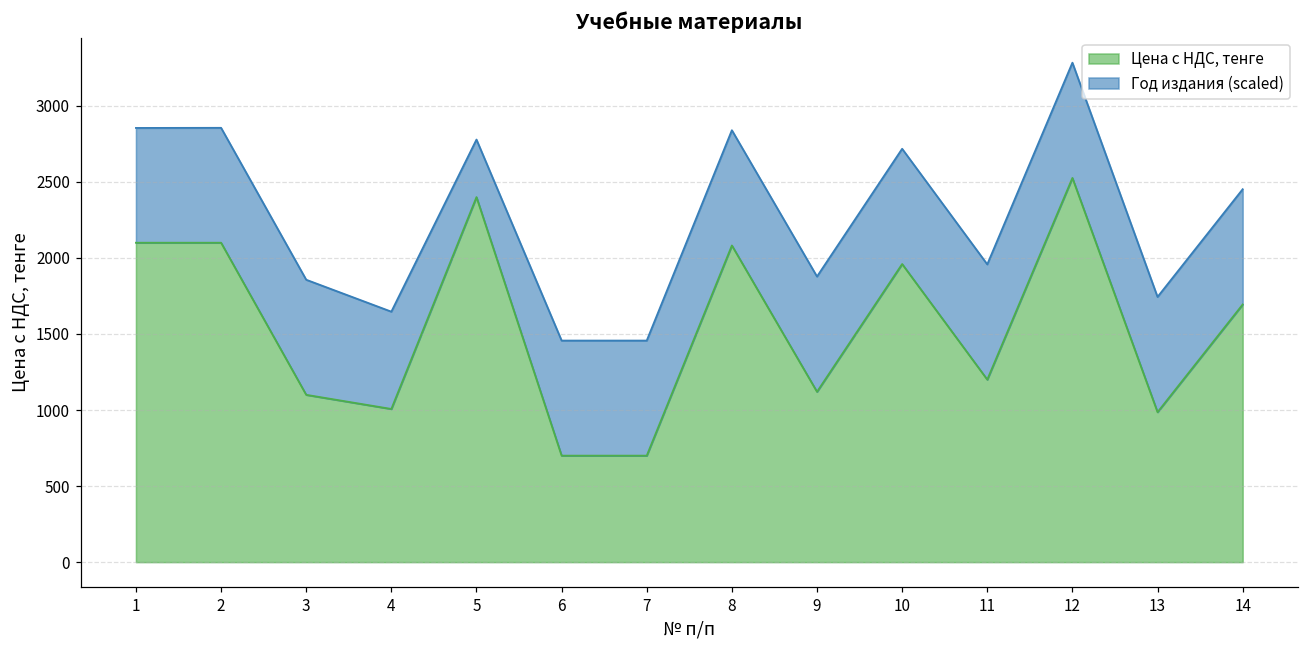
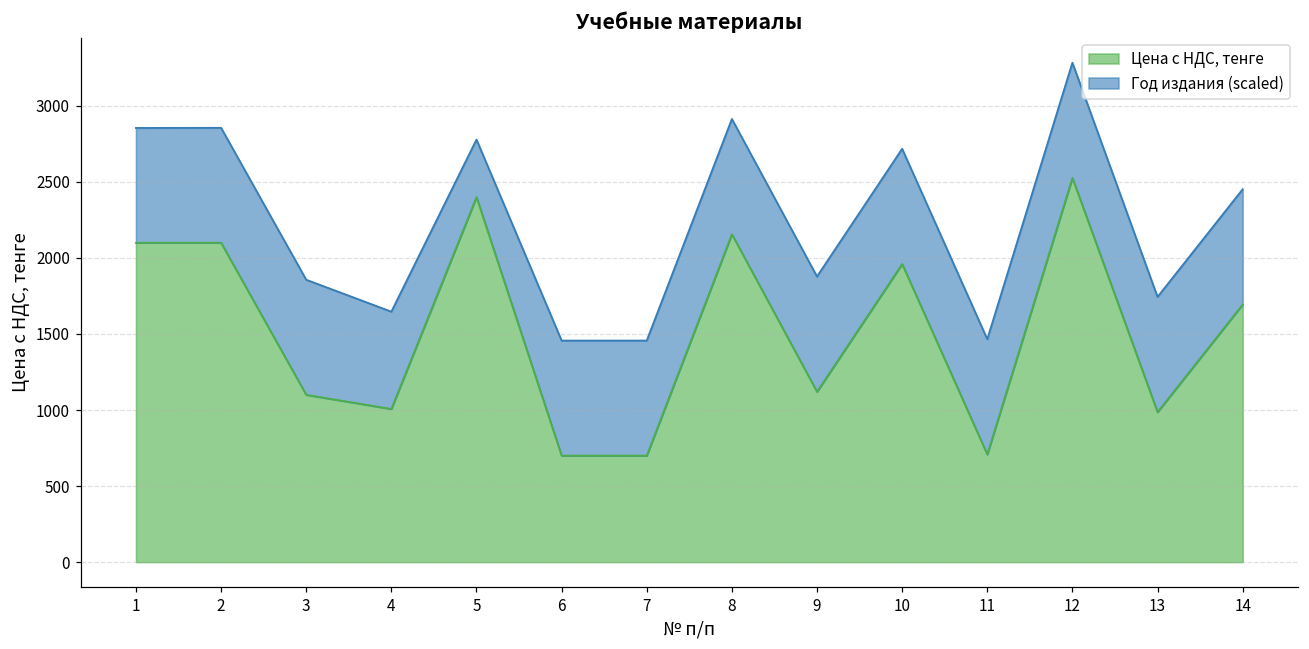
  {
    "Цена с НДС, тенге": {
      "1": 2100,
      "2": 2100,
      "3": 1100,
      "4": 1010,
      "5": 2400,
      "6": 700,
      "7": 700,
-     "8": 2080,
+     "8": 2160,
      "9": 1120,
      "10": 1960,
-     "11": 1200,
+     "11": 710,
      "12": 2530,
      "13": 990,
      "14": 1690
    },
    "Год издания (scaled)": {
      "1": 750,
      "2": 760,
      "3": 760,
      "4": 640,
      "5": 380,
      "6": 760,
      "7": 760,
      "8": 760,
      "9": 760,
      "10": 760,
      "11": 760,
      "12": 760,
      "13": 760,
      "14": 760
    }
  }
